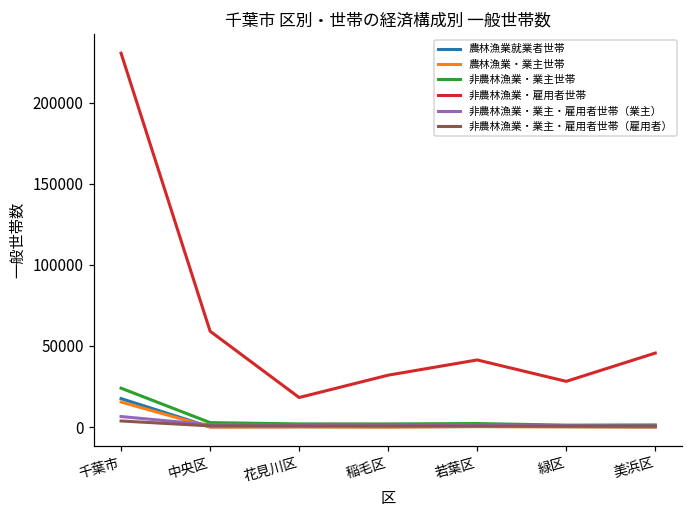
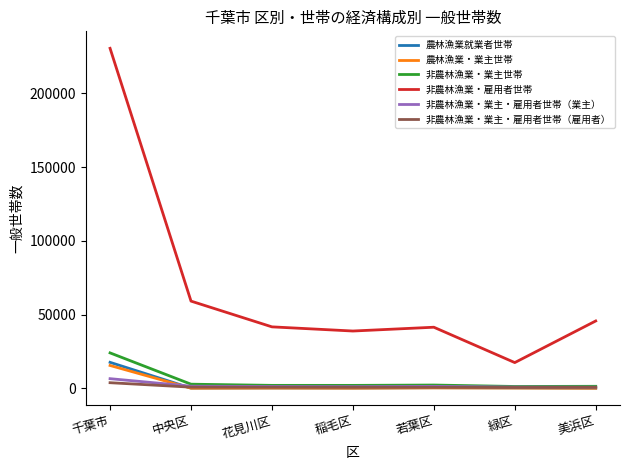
  {
    "農林漁業就業者世帯": {
      "千葉市": 18000
    },
    "農林漁業・業主世帯": {
      "千葉市": 15000
    },
    "非農林漁業・業主世帯": {
      "千葉市": 24000
    },
    "非農林漁業・雇用者世帯": {
      "千葉市": 231000,
      "中央区": 59000,
-     "花見川区": 18000,
-     "稲毛区": 32000,
+     "花見川区": 42000,
+     "稲毛区": 39000,
      "若葉区": 41000,
-     "緑区": 28000,
+     "緑区": 17000,
      "美浜区": 46000
    },
    "非農林漁業・業主・雇用者世帯（業主）": {
      "千葉市": 6000
    },
    "非農林漁業・業主・雇用者世帯（雇用者）": {
      "千葉市": 4000
    }
  }
